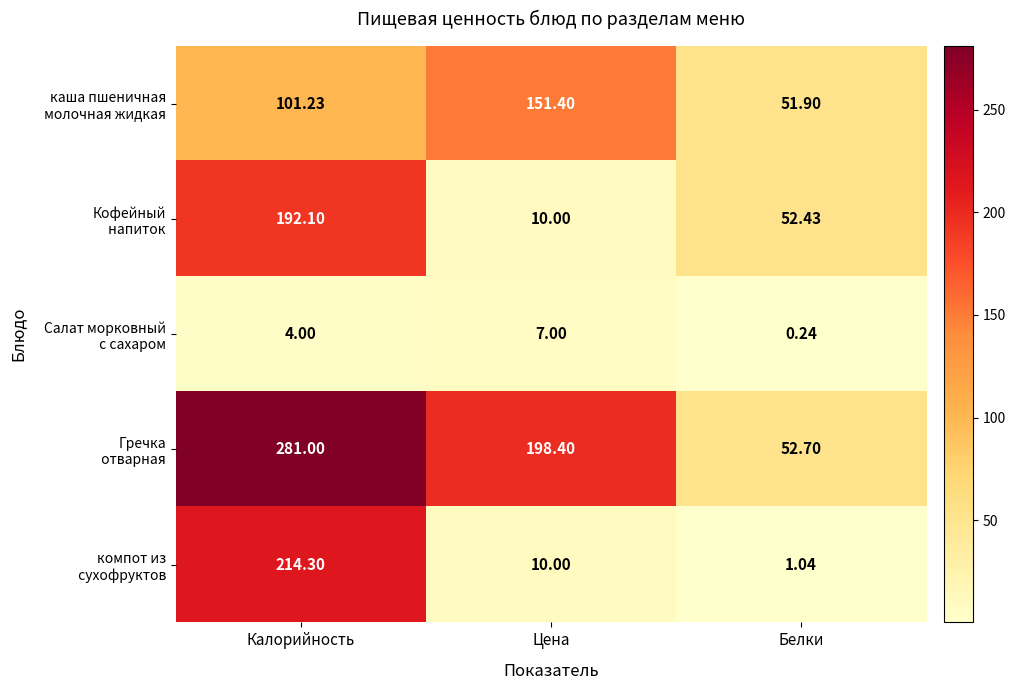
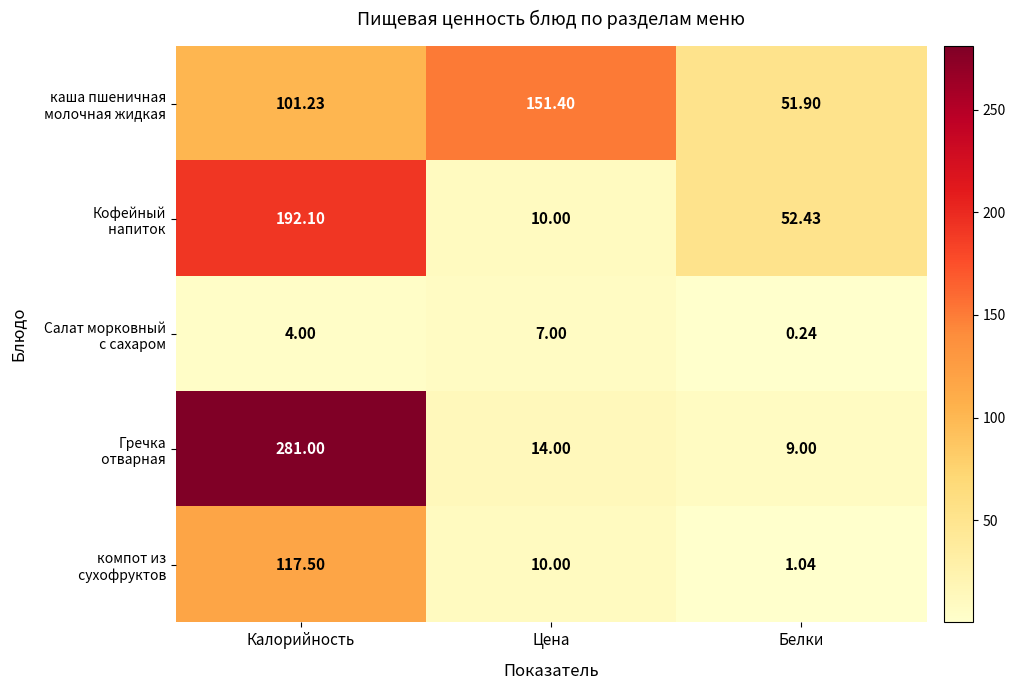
  {
    "каша пшеничная молочная жидкая": {
      "Калорийность": 101.23,
      "Цена": 151.40,
      "Белки": 51.90
    },
    "Кофейный напиток": {
      "Калорийность": 192.10,
      "Цена": 10.00,
      "Белки": 52.43
    },
    "Салат морковный с сахаром": {
      "Калорийность": 4.00,
      "Цена": 7.00,
      "Белки": 0.24
    },
    "Гречка отварная": {
      "Калорийность": 281.00,
-     "Цена": 198.40,
-     "Белки": 52.70
+     "Цена": 14.00,
+     "Белки": 9.00
    },
    "компот из сухофруктов": {
-     "Калорийность": 214.30,
+     "Калорийность": 117.50,
      "Цена": 10.00,
      "Белки": 1.04
    }
  }
